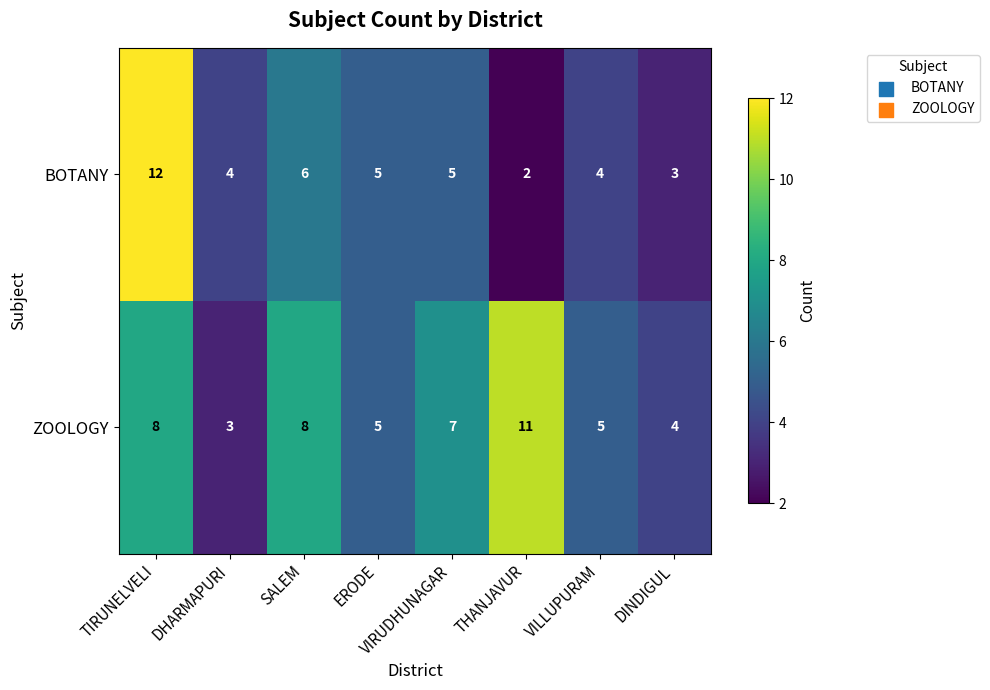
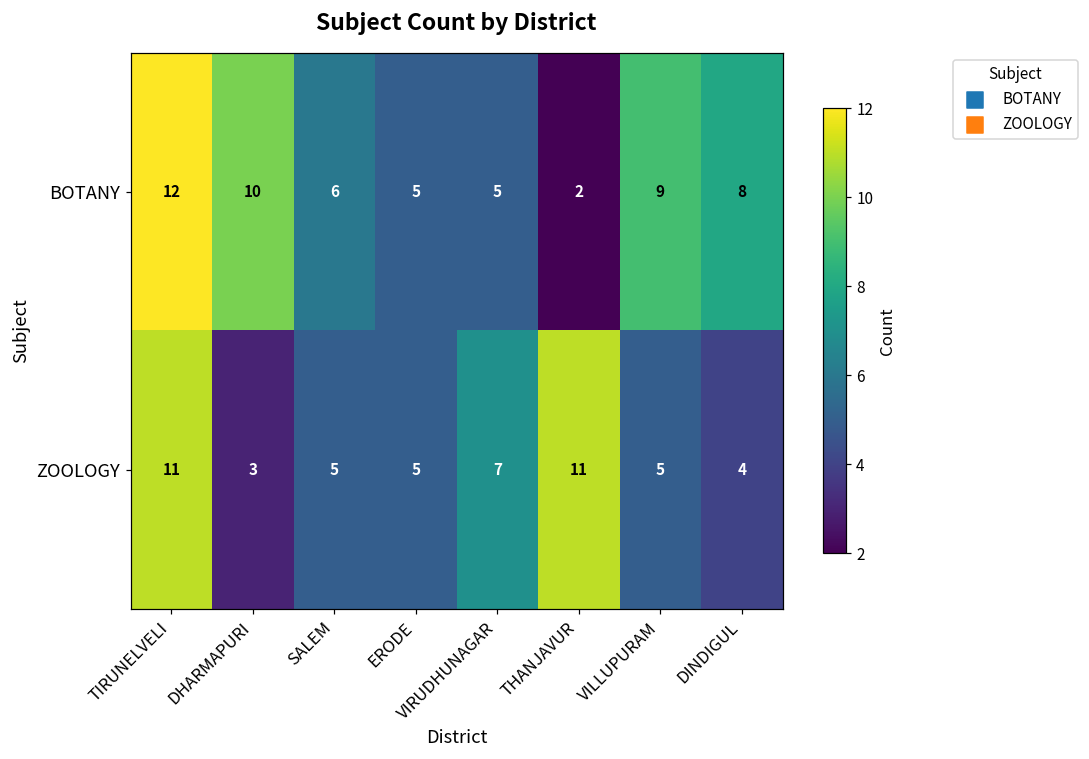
  {
    "BOTANY": {
      "TIRUNELVELI": 12,
-     "DHARMAPURI": 4,
+     "DHARMAPURI": 10,
      "SALEM": 6,
      "ERODE": 5,
      "VIRUDHUNAGAR": 5,
      "THANJAVUR": 2,
-     "VILLUPURAM": 4,
-     "DINDIGUL": 3
+     "VILLUPURAM": 9,
+     "DINDIGUL": 8
    },
    "ZOOLOGY": {
-     "TIRUNELVELI": 8,
+     "TIRUNELVELI": 11,
      "DHARMAPURI": 3,
-     "SALEM": 8,
+     "SALEM": 5,
      "ERODE": 5,
      "VIRUDHUNAGAR": 7,
      "THANJAVUR": 11,
      "VILLUPURAM": 5,
      "DINDIGUL": 4
    }
  }
